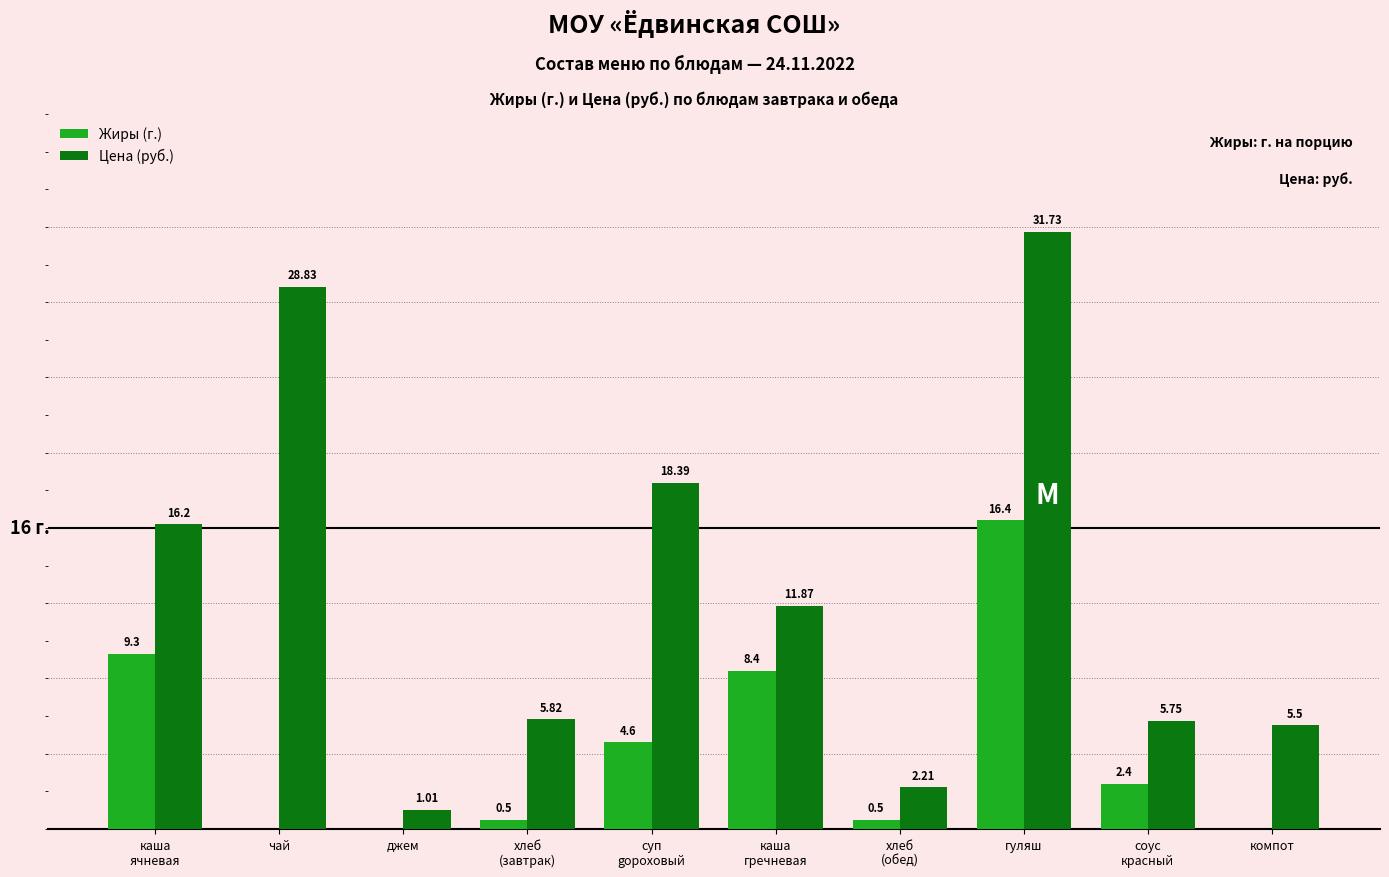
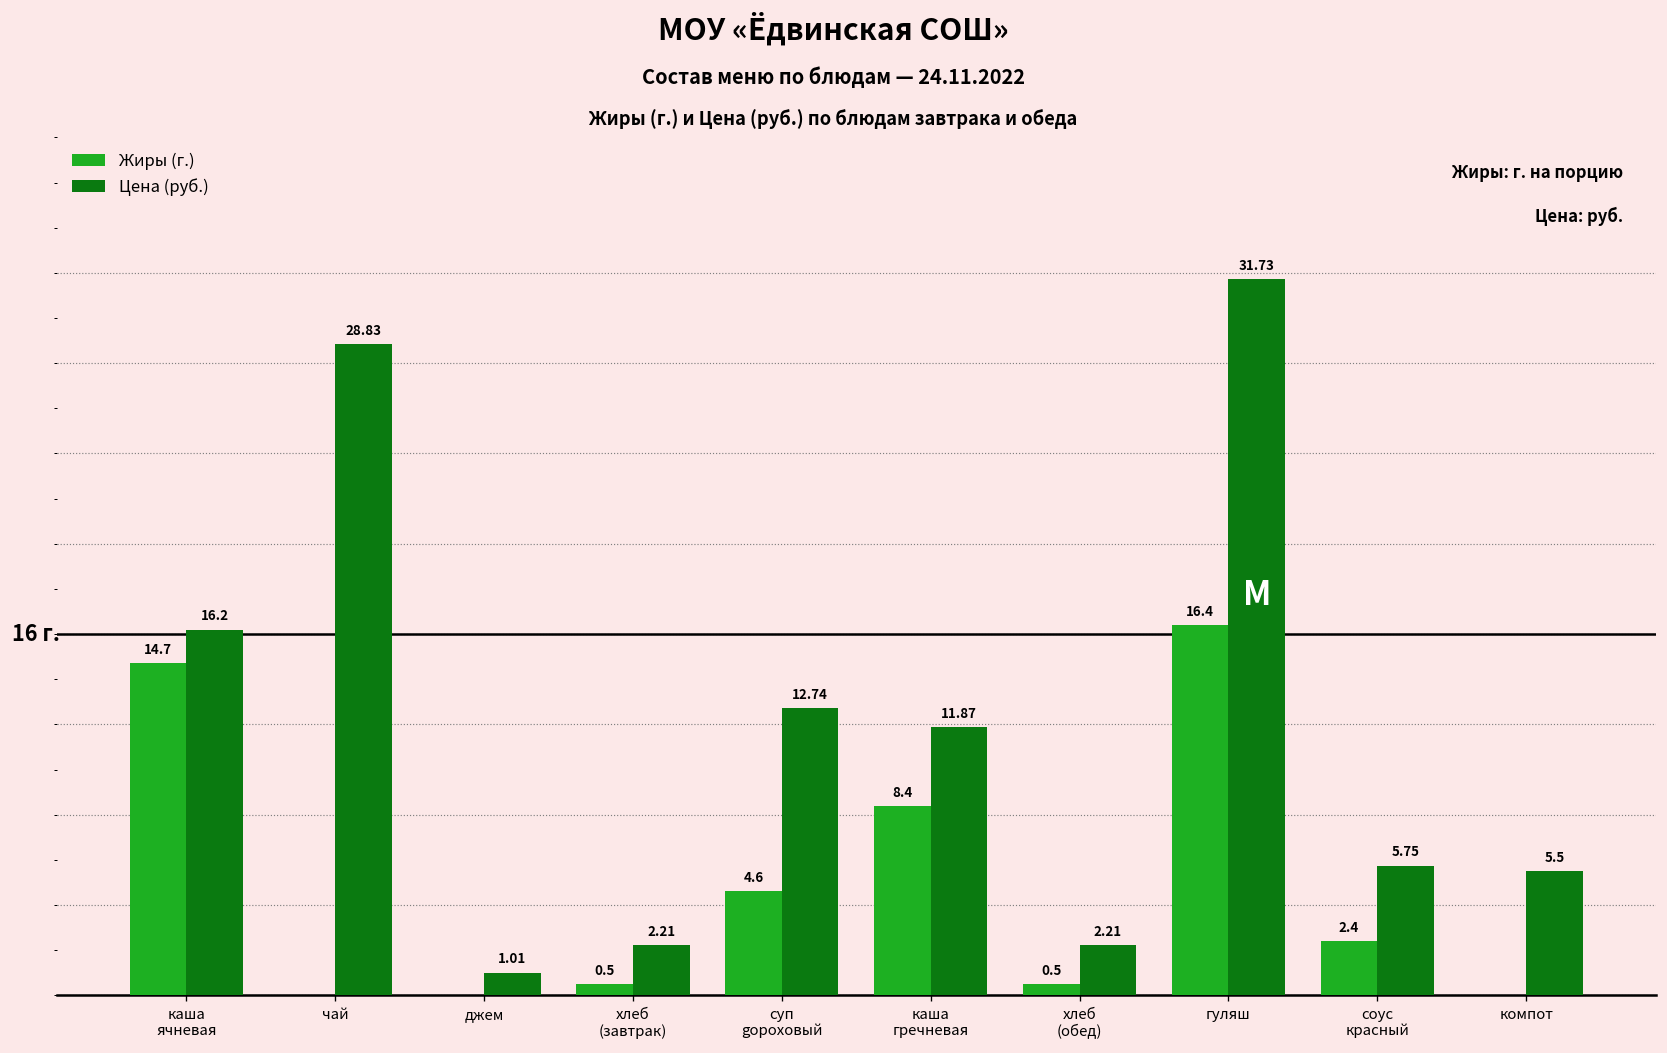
  {
    "Жиры (г.)": {
-     "каша ячневая": 9.3,
+     "каша ячневая": 14.7,
      "хлеб (завтрак)": 0.5,
      "суп gороховый": 4.6,
      "каша гречневая": 8.4,
      "хлеб (обед)": 0.5,
      "гуляш": 16.4,
      "соус красный": 2.4
    },
    "Цена (руб.)": {
      "каша ячневая": 16.2,
      "чай": 28.83,
      "джем": 1.01,
-     "хлеб (завтрак)": 5.82,
-     "суп gороховый": 18.39,
+     "хлеб (завтрак)": 2.21,
+     "суп gороховый": 12.74,
      "каша гречневая": 11.87,
      "хлеб (обед)": 2.21,
      "гуляш": 31.73,
      "соус красный": 5.75,
      "компот": 5.5
    }
  }
